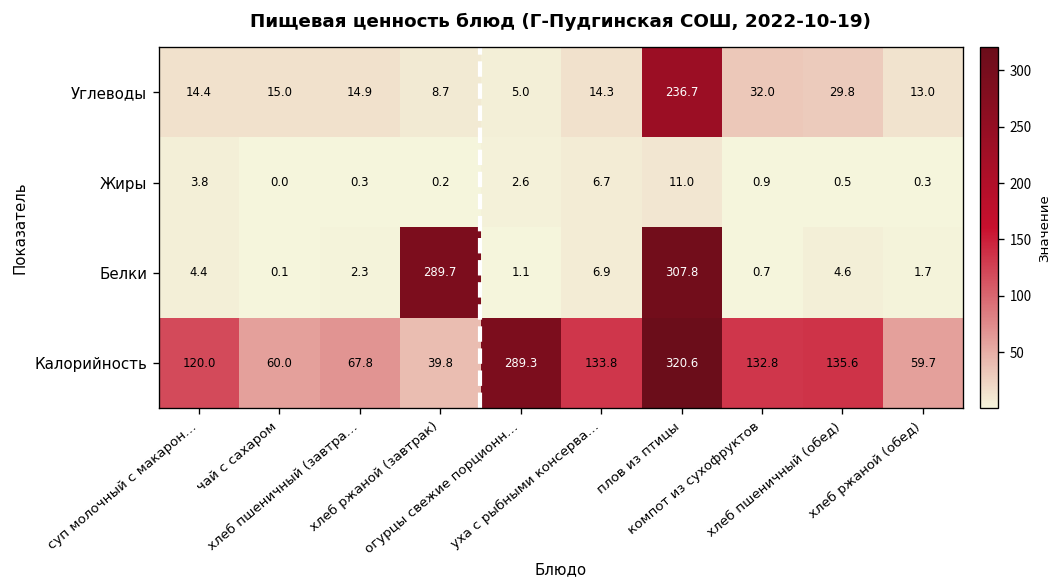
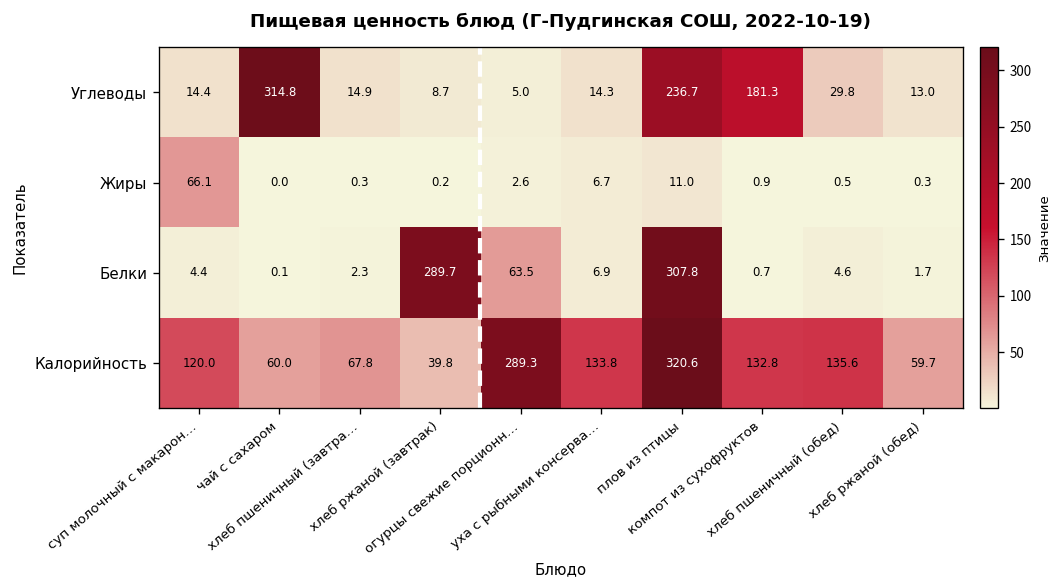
  {
    "Углеводы": {
      "суп молочный с макарон…": 14.4,
-     "чай с сахаром": 15.0,
+     "чай с сахаром": 314.8,
      "хлеб пшеничный (завтра…": 14.9,
      "хлеб ржаной (завтрак)": 8.7,
      "огурцы свежие порционн…": 5.0,
      "уха с рыбными консерва…": 14.3,
      "плов из птицы": 236.7,
-     "компот из сухофруктов": 32.0,
+     "компот из сухофруктов": 181.3,
      "хлеб пшеничный (обед)": 29.8,
      "хлеб ржаной (обед)": 13.0
    },
    "Жиры": {
-     "суп молочный с макарон…": 3.8,
+     "суп молочный с макарон…": 66.1,
      "чай с сахаром": 0.0,
      "хлеб пшеничный (завтра…": 0.3,
      "хлеб ржаной (завтрак)": 0.2,
      "огурцы свежие порционн…": 2.6,
      "уха с рыбными консерва…": 6.7,
      "плов из птицы": 11.0,
      "компот из сухофруктов": 0.9,
      "хлеб пшеничный (обед)": 0.5,
      "хлеб ржаной (обед)": 0.3
    },
    "Белки": {
      "суп молочный с макарон…": 4.4,
      "чай с сахаром": 0.1,
      "хлеб пшеничный (завтра…": 2.3,
      "хлеб ржаной (завтрак)": 289.7,
-     "огурцы свежие порционн…": 1.1,
+     "огурцы свежие порционн…": 63.5,
      "уха с рыбными консерва…": 6.9,
      "плов из птицы": 307.8,
      "компот из сухофруктов": 0.7,
      "хлеб пшеничный (обед)": 4.6,
      "хлеб ржаной (обед)": 1.7
    },
    "Калорийность": {
      "суп молочный с макарон…": 120.0,
      "чай с сахаром": 60.0,
      "хлеб пшеничный (завтра…": 67.8,
      "хлеб ржаной (завтрак)": 39.8,
      "огурцы свежие порционн…": 289.3,
      "уха с рыбными консерва…": 133.8,
      "плов из птицы": 320.6,
      "компот из сухофруктов": 132.8,
      "хлеб пшеничный (обед)": 135.6,
      "хлеб ржаной (обед)": 59.7
    }
  }
